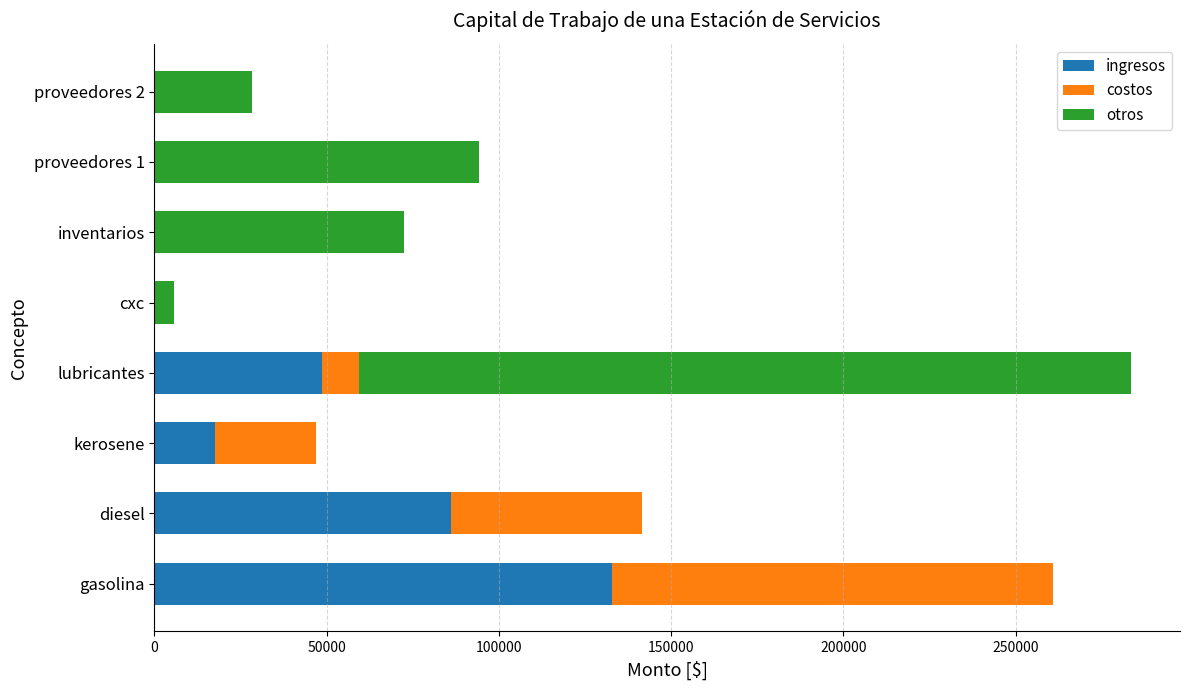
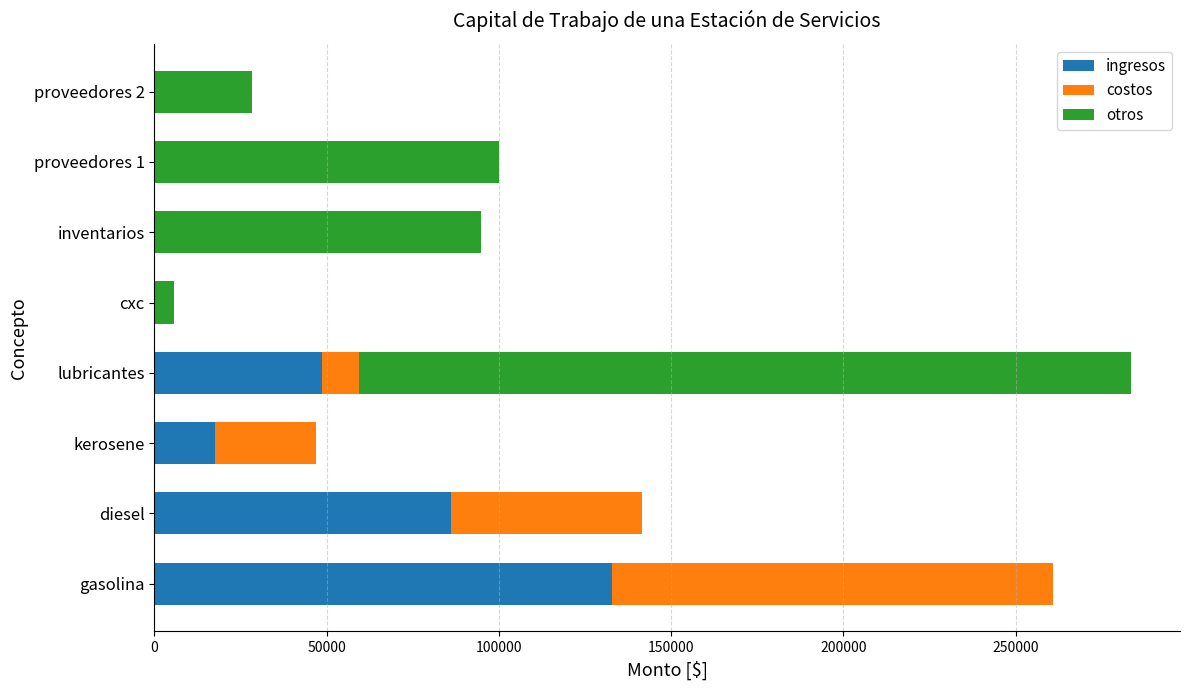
  {
    "ingresos": {
      "proveedores 2": 0,
      "proveedores 1": 0,
      "inventarios": 0,
      "cxc": 0,
      "lubricantes": 49000,
      "kerosene": 18000,
      "diesel": 86000,
      "gasolina": 133000
    },
    "costos": {
      "proveedores 2": 0,
      "proveedores 1": 0,
      "inventarios": 0,
      "cxc": 0,
      "lubricantes": 11000,
      "kerosene": 29000,
      "diesel": 56000,
      "gasolina": 128000
    },
    "otros": {
      "proveedores 2": 28000,
-     "proveedores 1": 94000,
-     "inventarios": 72000,
+     "proveedores 1": 100000,
+     "inventarios": 95000,
      "cxc": 6000,
      "lubricantes": 224000,
      "kerosene": 0,
      "diesel": 0,
      "gasolina": 0
    }
  }
